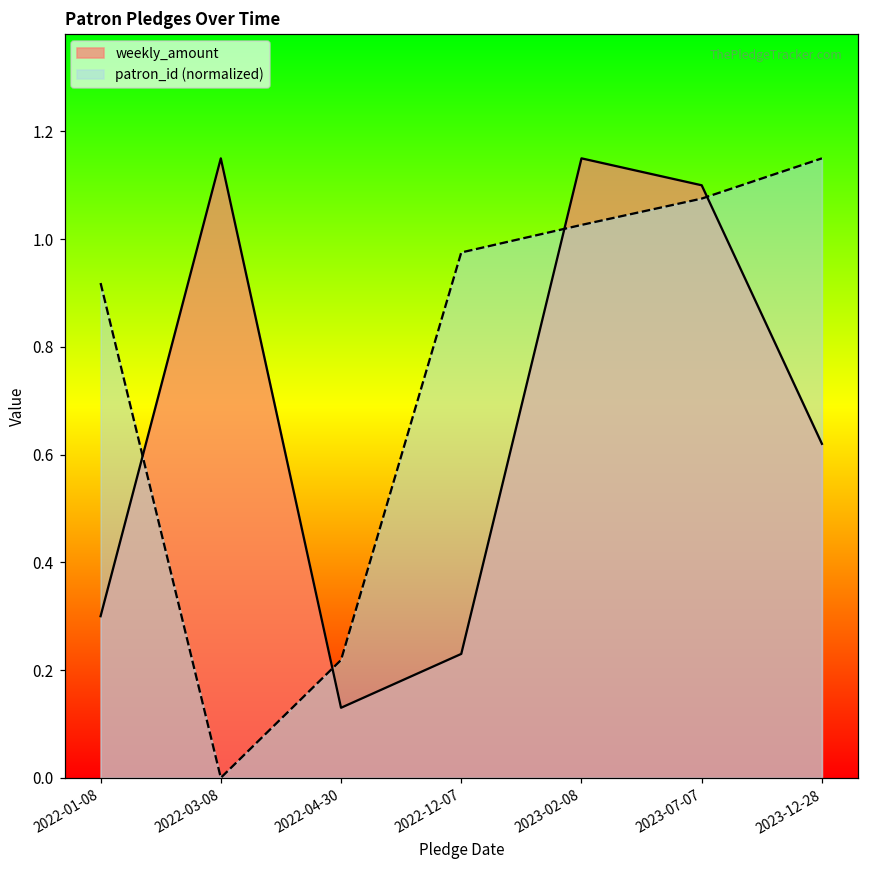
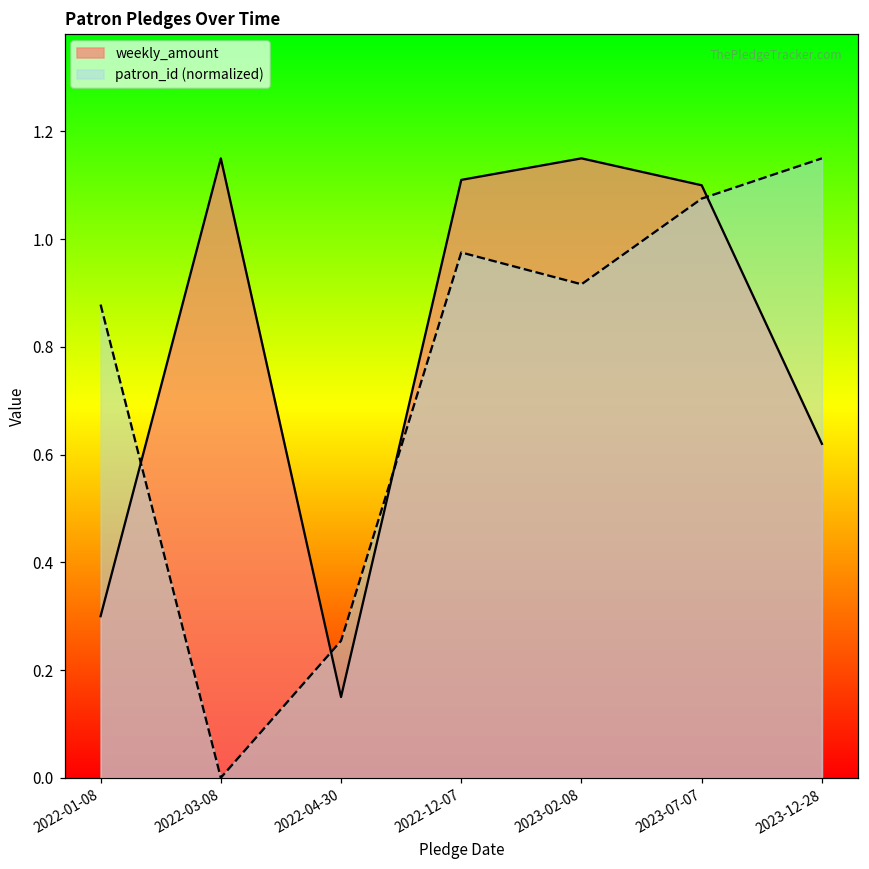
  {
    "weekly_amount": {
      "2022-01-08": 0.30,
      "2022-03-08": 1.15,
-     "2022-04-30": 0.13,
-     "2022-12-07": 0.23,
+     "2022-04-30": 0.15,
+     "2022-12-07": 1.11,
      "2023-02-08": 1.15,
      "2023-07-07": 1.10,
      "2023-12-28": 0.62
    },
    "patron_id (normalized)": {
-     "2022-01-08": 0.92,
+     "2022-01-08": 0.88,
      "2022-03-08": 0.00,
-     "2022-04-30": 0.22,
+     "2022-04-30": 0.25,
      "2022-12-07": 0.98,
-     "2023-02-08": 1.03,
+     "2023-02-08": 0.92,
      "2023-07-07": 1.08,
      "2023-12-28": 1.15
    }
  }
